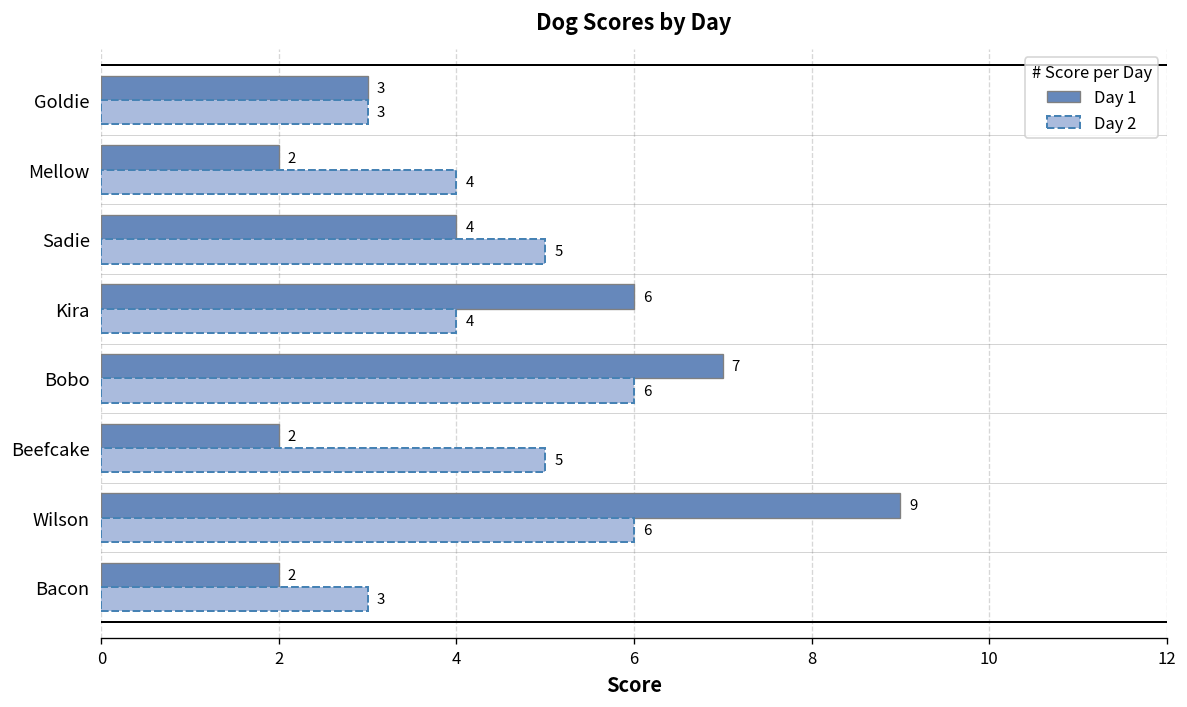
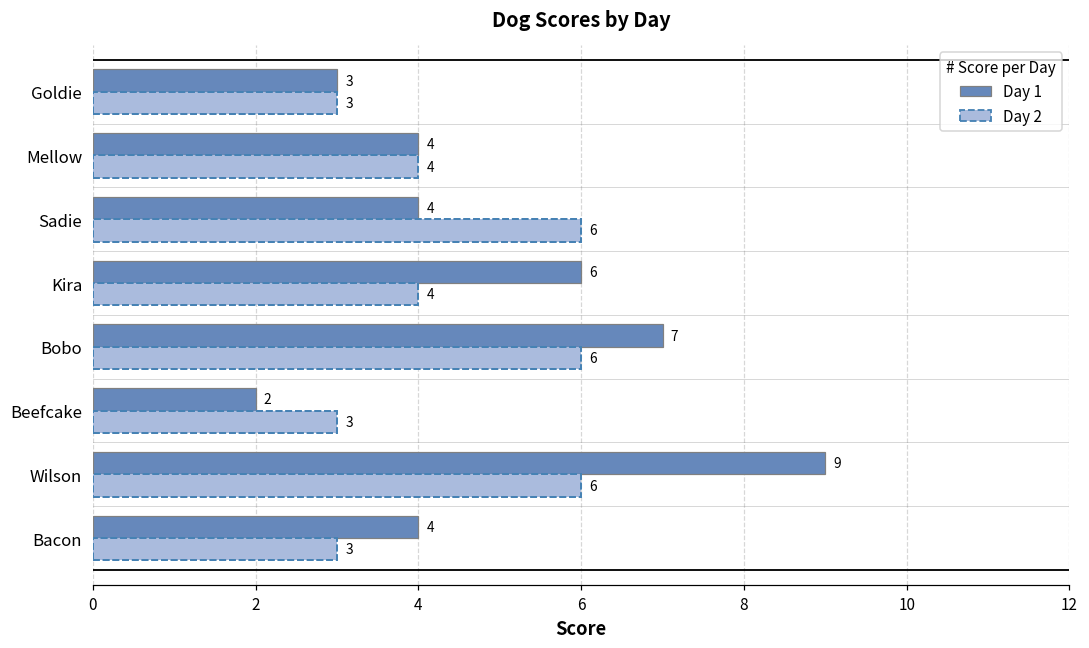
  {
    "Day 1": {
      "Goldie": 3,
-     "Mellow": 2,
+     "Mellow": 4,
      "Sadie": 4,
      "Kira": 6,
      "Bobo": 7,
      "Beefcake": 2,
      "Wilson": 9,
-     "Bacon": 2
+     "Bacon": 4
    },
    "Day 2": {
      "Goldie": 3,
      "Mellow": 4,
-     "Sadie": 5,
+     "Sadie": 6,
      "Kira": 4,
      "Bobo": 6,
-     "Beefcake": 5,
+     "Beefcake": 3,
      "Wilson": 6,
      "Bacon": 3
    }
  }
